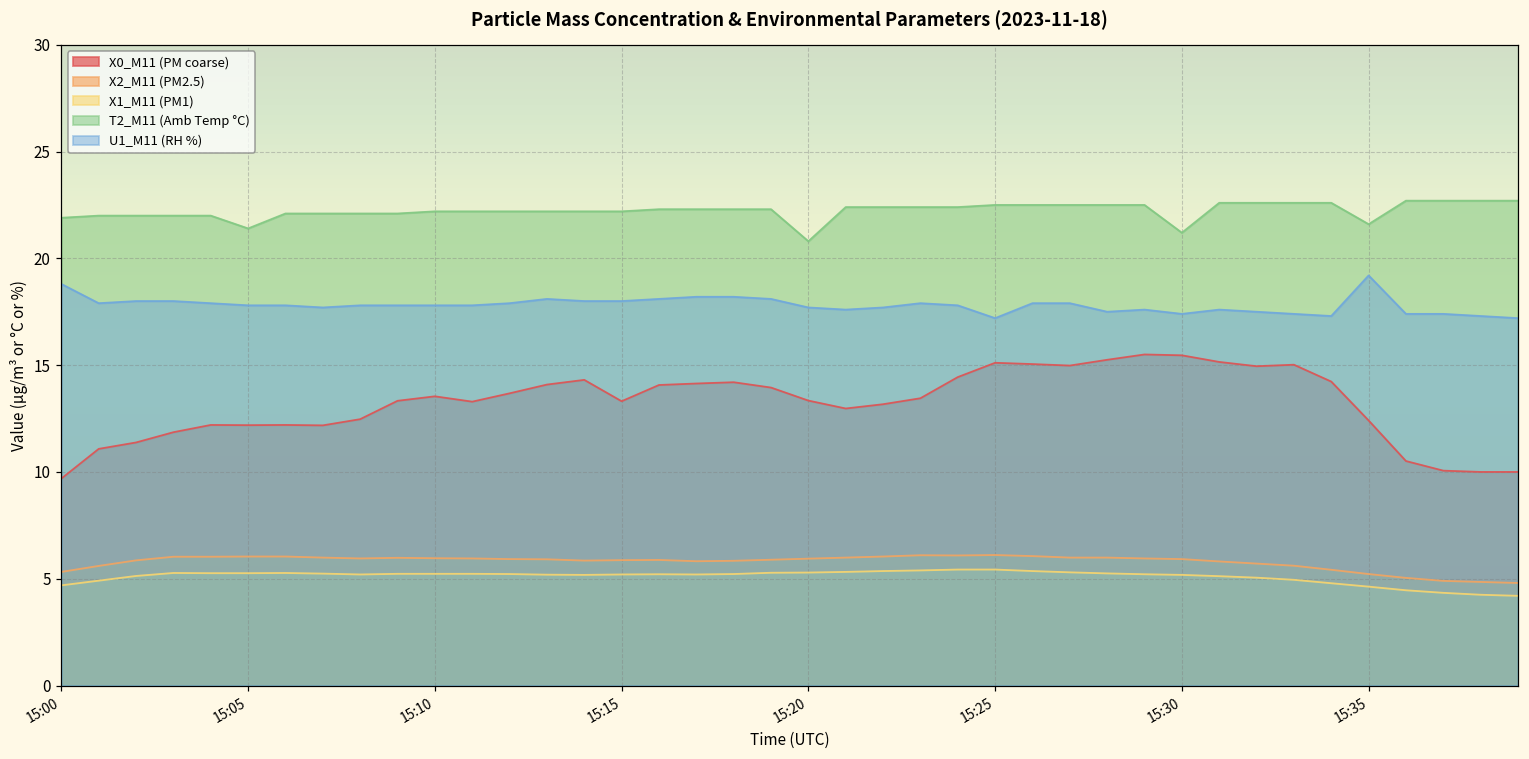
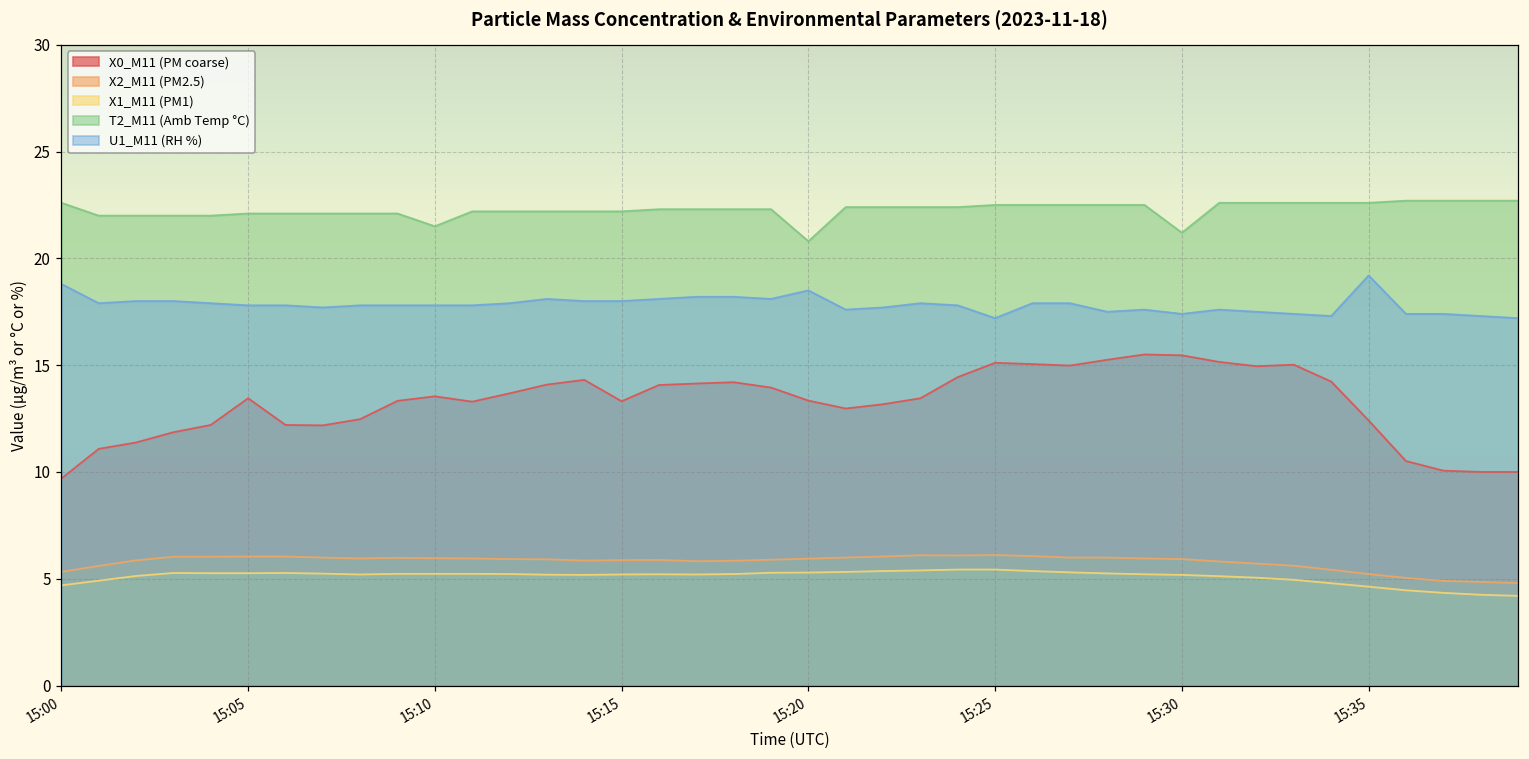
  {
    "X0_M11 (PM coarse)": {
      "15:00": 9.7,
-     "15:05": 12.2,
+     "15:05": 13.5,
      "15:10": 13.5,
      "15:15": 13.3,
      "15:20": 13.3,
      "15:25": 15.1,
      "15:30": 15.5,
      "15:35": 12.4
    },
    "T2_M11 (Amb Temp °C)": {
-     "15:00": 21.9,
-     "15:05": 21.4,
-     "15:10": 22.2,
+     "15:00": 22.6,
+     "15:05": 22.1,
+     "15:10": 21.5,
      "15:15": 22.2,
      "15:20": 20.8,
      "15:25": 22.5,
      "15:30": 21.2,
-     "15:35": 21.6
+     "15:35": 22.6
    },
    "U1_M11 (RH %)": {
      "15:00": 18.8,
      "15:05": 17.8,
      "15:10": 17.8,
      "15:15": 18.0,
-     "15:20": 17.7,
+     "15:20": 18.5,
      "15:25": 17.2,
      "15:30": 17.4,
      "15:35": 19.2
    }
  }
